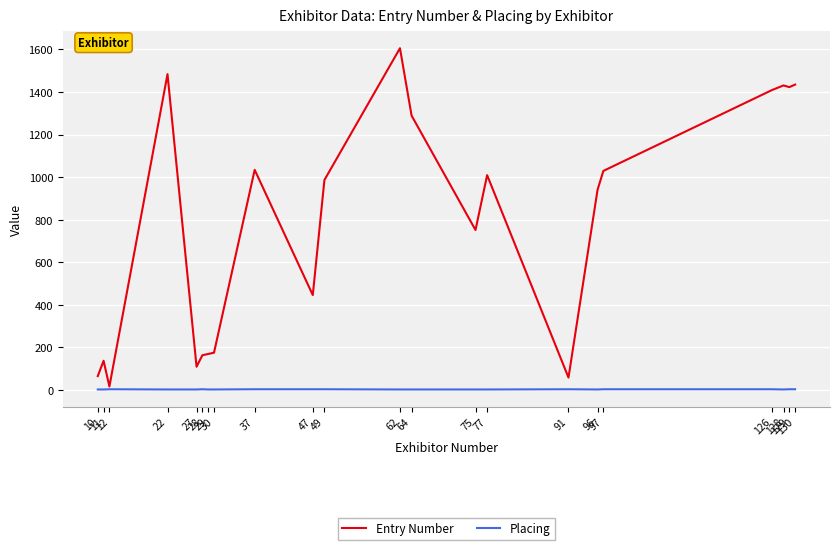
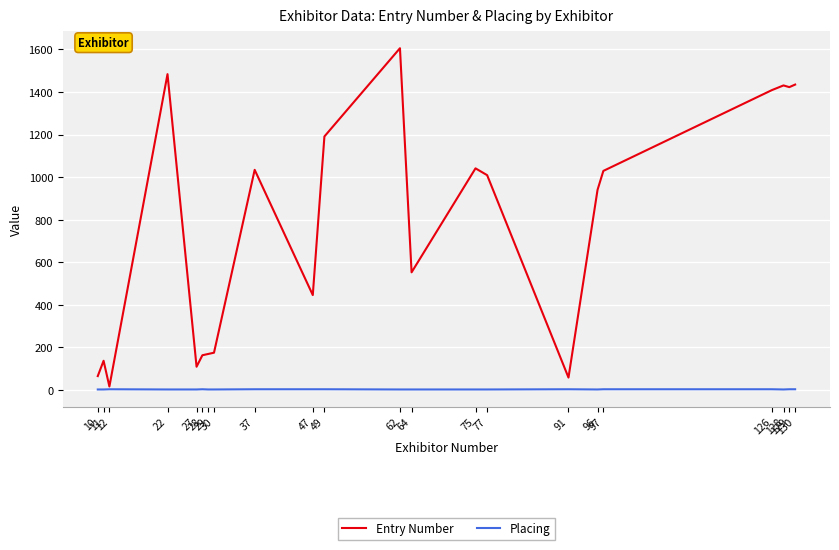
  {
    "Entry Number": {
      "10": 60,
      "11": 140,
      "12": 20,
      "22": 1480,
      "27": 110,
      "28": 160,
      "29": 170,
      "30": 170,
      "37": 1030,
      "47": 450,
-     "49": 990,
+     "49": 1190,
      "62": 1610,
-     "64": 1290,
-     "75": 750,
+     "64": 550,
+     "75": 1040,
      "77": 1010,
      "91": 60,
      "96": 940,
      "97": 1030,
      "126": 1410,
      "128": 1430,
      "129": 1420,
      "130": 1440
    },
    "Placing": {
      "10": 0,
      "11": 0,
      "12": 0,
      "22": 0,
      "27": 0,
      "28": 0,
      "29": 0,
      "30": 0,
      "37": 0,
      "47": 0,
      "49": 0,
      "62": 0,
      "64": 0,
      "75": 0,
      "77": 0,
      "91": 0,
      "96": 0,
      "97": 0,
      "126": 0,
      "128": 0,
      "129": 0,
      "130": 0
    }
  }
